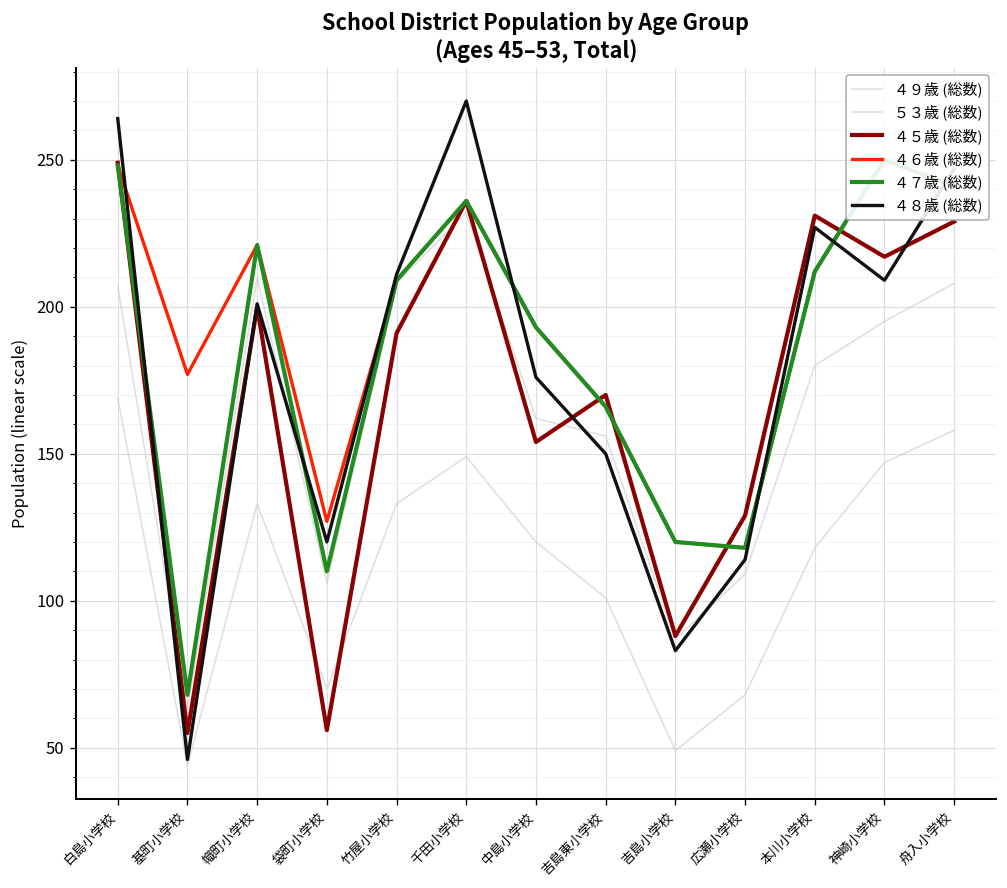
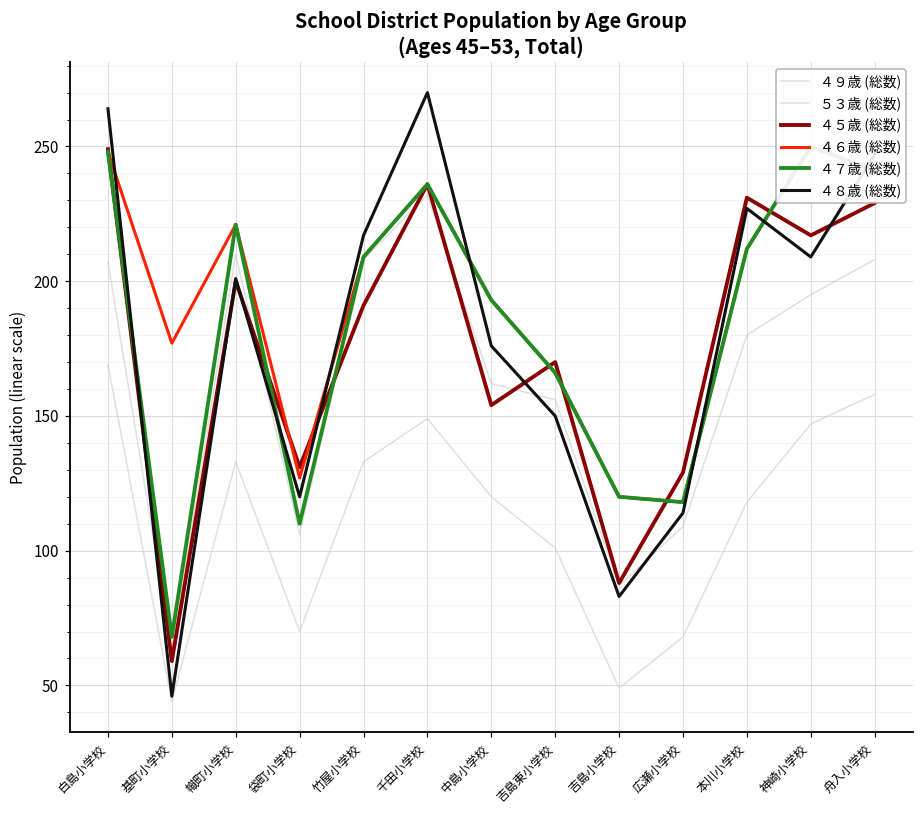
  {
    "４５歳 (総数)": {
-     "基町小学校": 55,
-     "袋町小学校": 56,
+     "基町小学校": 59,
+     "袋町小学校": 131,
      "竹屋小学校": 191,
      "中島小学校": 154,
      "吉島東小学校": 170,
      "広瀬小学校": 129,
      "本川小学校": 231,
      "神崎小学校": 217,
      "舟入小学校": 229
    },
    "４６歳 (総数)": {
      "基町小学校": 177,
      "袋町小学校": 127
    },
    "４７歳 (総数)": {
      "基町小学校": 68,
      "袋町小学校": 110
    },
    "４８歳 (総数)": {
      "白島小学校": 264,
      "基町小学校": 46,
      "袋町小学校": 120,
-     "竹屋小学校": 211,
+     "竹屋小学校": 217,
      "千田小学校": 270,
      "中島小学校": 176,
      "吉島東小学校": 150,
      "吉島小学校": 83,
      "広瀬小学校": 114,
      "本川小学校": 227,
      "神崎小学校": 209
    }
  }
